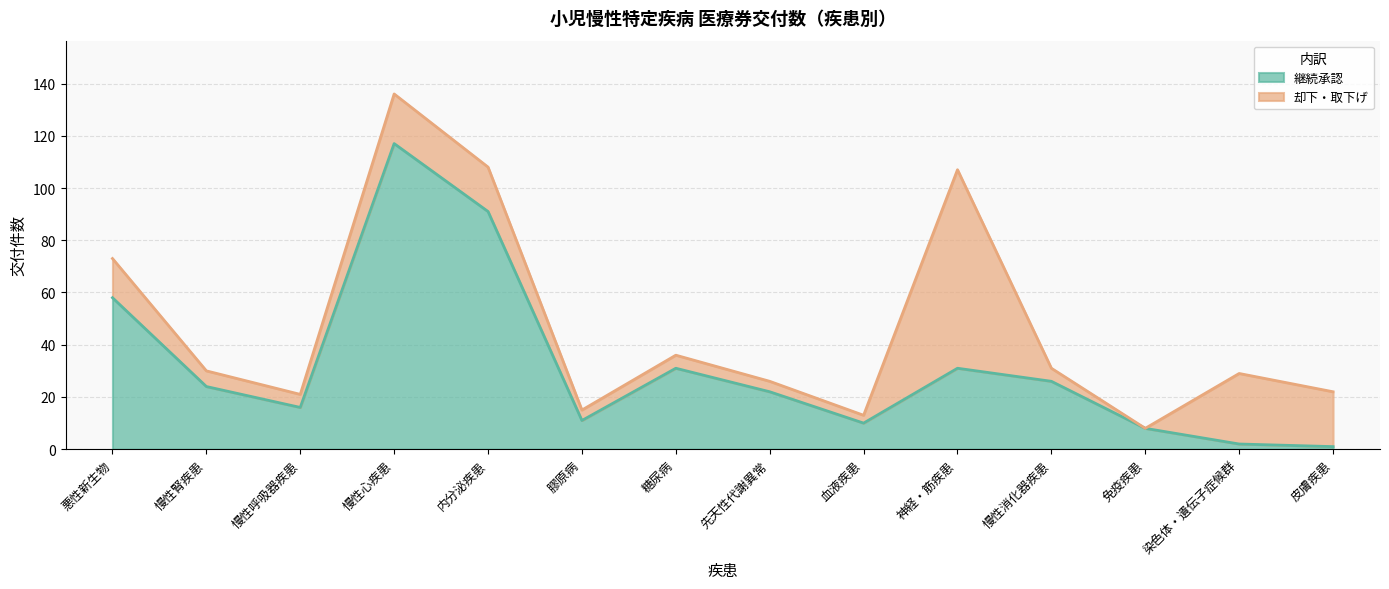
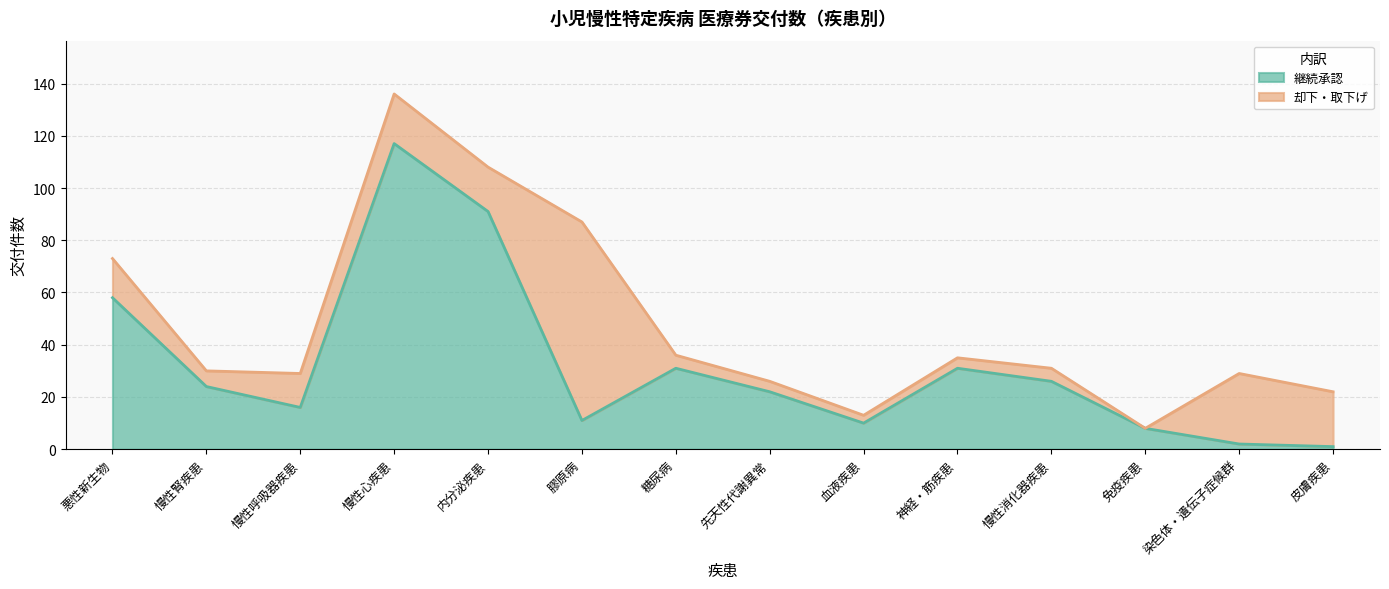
  {
    "継続承認": {
      "悪性新生物": 58,
      "慢性腎疾患": 24,
      "慢性呼吸器疾患": 16,
      "慢性心疾患": 117,
      "内分泌疾患": 91,
      "膠原病": 11,
      "糖尿病": 31,
      "先天性代謝異常": 22,
      "血液疾患": 10,
      "神経・筋疾患": 31,
      "慢性消化器疾患": 26,
      "染色体・遺伝子症候群": 2,
      "皮膚疾患": 1
    },
    "却下・取下げ": {
      "悪性新生物": 15,
      "慢性腎疾患": 6,
-     "慢性呼吸器疾患": 5,
+     "慢性呼吸器疾患": 13,
      "慢性心疾患": 19,
      "内分泌疾患": 17,
-     "膠原病": 4,
+     "膠原病": 76,
      "糖尿病": 5,
      "先天性代謝異常": 4,
      "血液疾患": 3,
-     "神経・筋疾患": 76,
+     "神経・筋疾患": 4,
      "慢性消化器疾患": 5,
      "染色体・遺伝子症候群": 27,
      "皮膚疾患": 21
    }
  }
